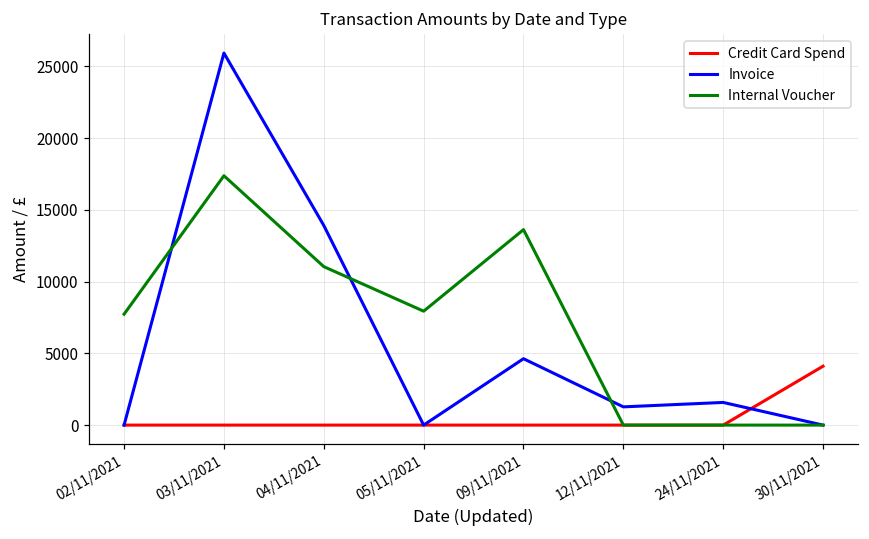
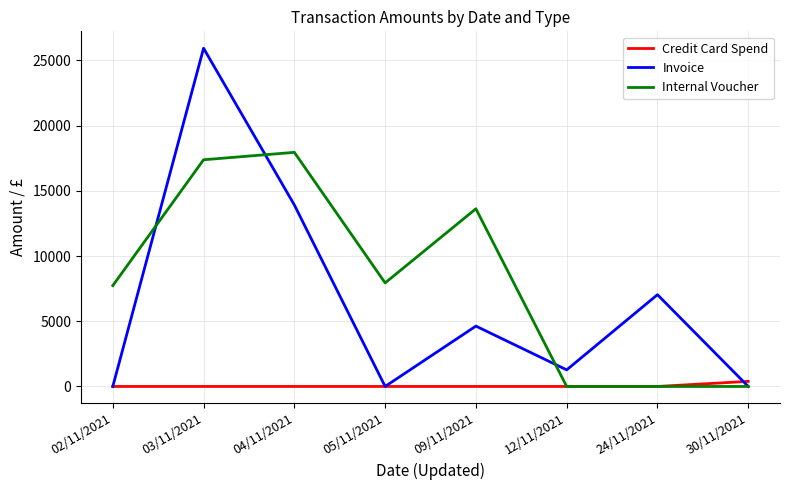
  {
    "Credit Card Spend": {
      "03/11/2021": 0,
      "04/11/2021": 0,
      "09/11/2021": 0,
-     "30/11/2021": 4100
+     "30/11/2021": 400
    },
    "Invoice": {
      "03/11/2021": 25900,
      "04/11/2021": 13900,
      "09/11/2021": 4600,
      "12/11/2021": 1300,
-     "24/11/2021": 1600
+     "24/11/2021": 7000
    },
    "Internal Voucher": {
      "02/11/2021": 7700,
      "03/11/2021": 17400,
-     "04/11/2021": 11000,
+     "04/11/2021": 17900,
      "05/11/2021": 7900,
      "09/11/2021": 13600
    }
  }
